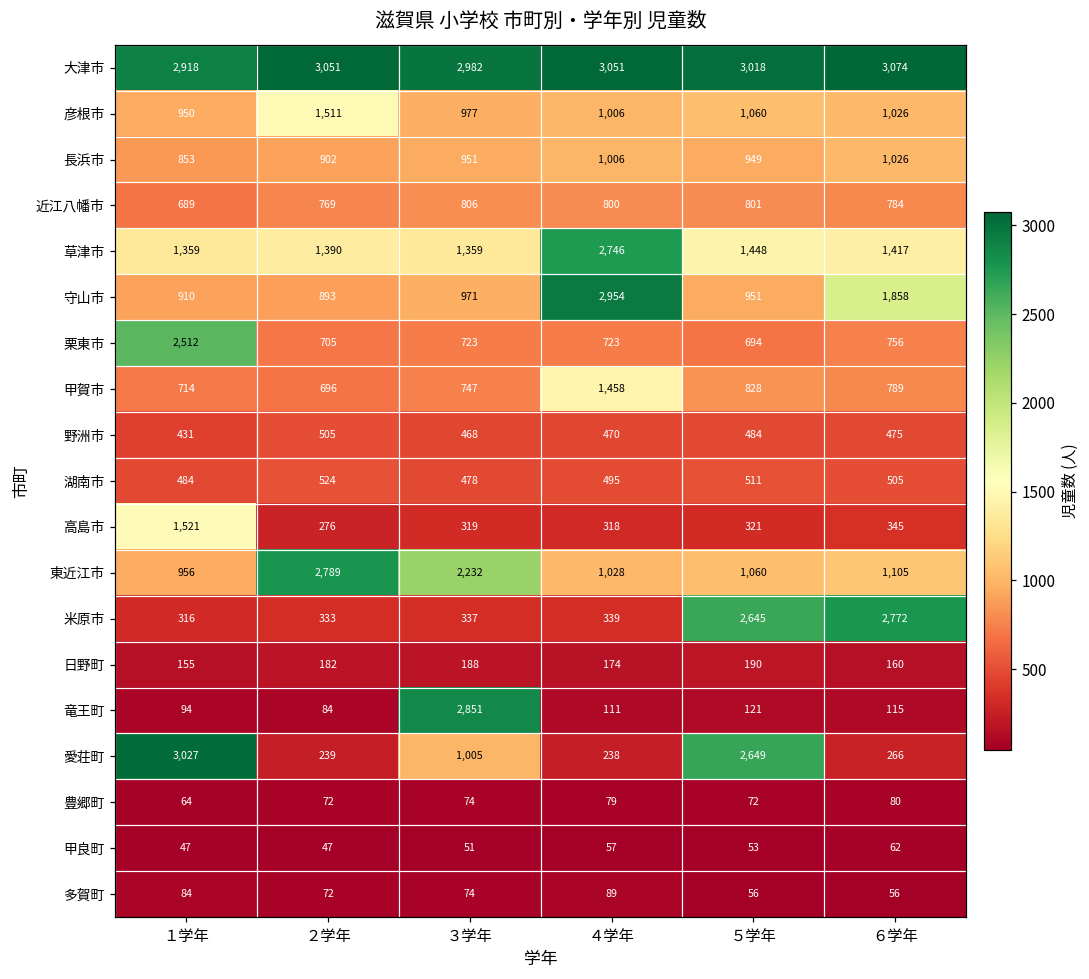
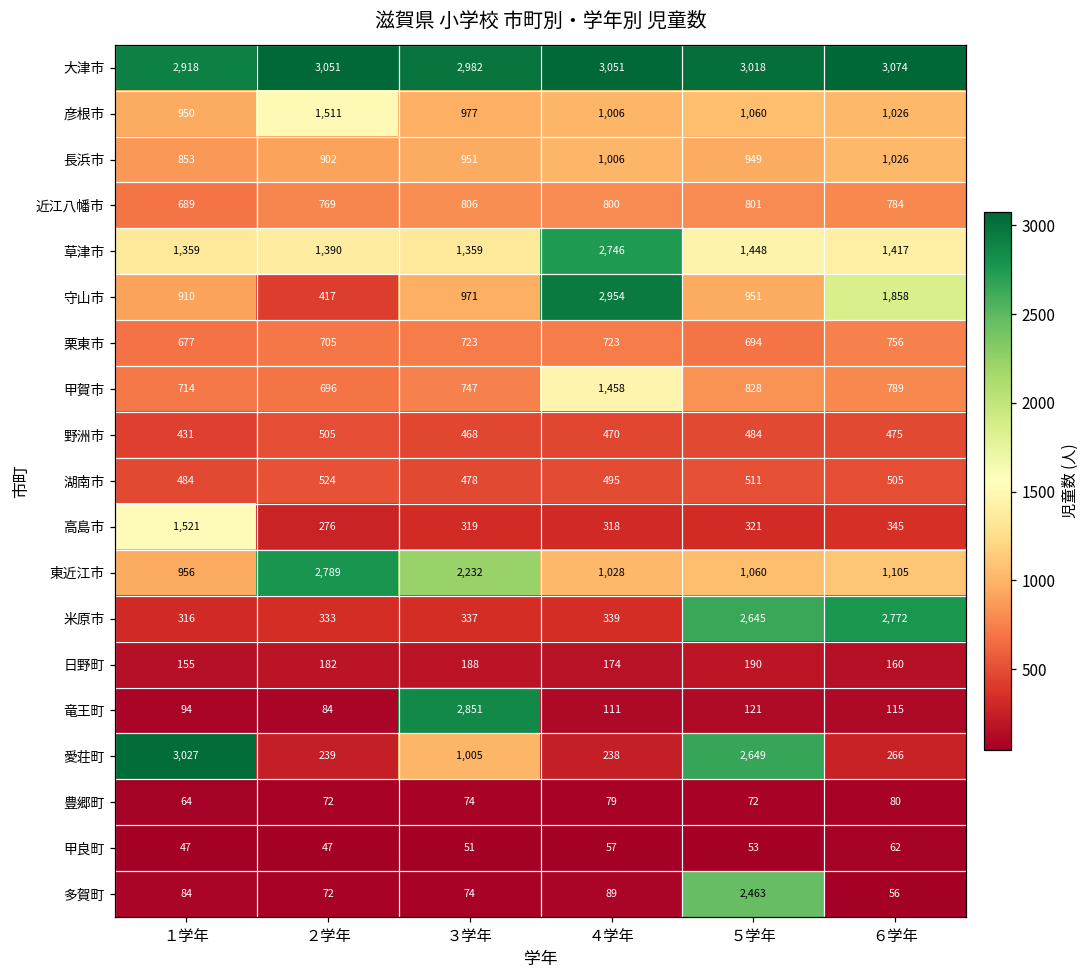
  {
    "大津市": {
      "１学年": "2,918",
      "２学年": "3,051",
      "３学年": "2,982",
      "４学年": "3,051",
      "５学年": "3,018",
      "６学年": "3,074"
    },
    "彦根市": {
      "１学年": "950",
      "２学年": "1,511",
      "３学年": "977",
      "４学年": "1,006",
      "５学年": "1,060",
      "６学年": "1,026"
    },
    "長浜市": {
      "１学年": "853",
      "２学年": "902",
      "３学年": "951",
      "４学年": "1,006",
      "５学年": "949",
      "６学年": "1,026"
    },
    "近江八幡市": {
      "１学年": "689",
      "２学年": "769",
      "３学年": "806",
      "４学年": "800",
      "５学年": "801",
      "６学年": "784"
    },
    "草津市": {
      "１学年": "1,359",
      "２学年": "1,390",
      "３学年": "1,359",
      "４学年": "2,746",
      "５学年": "1,448",
      "６学年": "1,417"
    },
    "守山市": {
      "１学年": "910",
-     "２学年": "893",
+     "２学年": "417",
      "３学年": "971",
      "４学年": "2,954",
      "５学年": "951",
      "６学年": "1,858"
    },
    "栗東市": {
-     "１学年": "2,512",
+     "１学年": "677",
      "２学年": "705",
      "３学年": "723",
      "４学年": "723",
      "５学年": "694",
      "６学年": "756"
    },
    "甲賀市": {
      "１学年": "714",
      "２学年": "696",
      "３学年": "747",
      "４学年": "1,458",
      "５学年": "828",
      "６学年": "789"
    },
    "野洲市": {
      "１学年": "431",
      "２学年": "505",
      "３学年": "468",
      "４学年": "470",
      "５学年": "484",
      "６学年": "475"
    },
    "湖南市": {
      "１学年": "484",
      "２学年": "524",
      "３学年": "478",
      "４学年": "495",
      "５学年": "511",
      "６学年": "505"
    },
    "高島市": {
      "１学年": "1,521",
      "２学年": "276",
      "３学年": "319",
      "４学年": "318",
      "５学年": "321",
      "６学年": "345"
    },
    "東近江市": {
      "１学年": "956",
      "２学年": "2,789",
      "３学年": "2,232",
      "４学年": "1,028",
      "５学年": "1,060",
      "６学年": "1,105"
    },
    "米原市": {
      "１学年": "316",
      "２学年": "333",
      "３学年": "337",
      "４学年": "339",
      "５学年": "2,645",
      "６学年": "2,772"
    },
    "日野町": {
      "１学年": "155",
      "２学年": "182",
      "３学年": "188",
      "４学年": "174",
      "５学年": "190",
      "６学年": "160"
    },
    "竜王町": {
      "１学年": "94",
      "２学年": "84",
      "３学年": "2,851",
      "４学年": "111",
      "５学年": "121",
      "６学年": "115"
    },
    "愛荘町": {
      "１学年": "3,027",
      "２学年": "239",
      "３学年": "1,005",
      "４学年": "238",
      "５学年": "2,649",
      "６学年": "266"
    },
    "豊郷町": {
      "１学年": "64",
      "２学年": "72",
      "３学年": "74",
      "４学年": "79",
      "５学年": "72",
      "６学年": "80"
    },
    "甲良町": {
      "１学年": "47",
      "２学年": "47",
      "３学年": "51",
      "４学年": "57",
      "５学年": "53",
      "６学年": "62"
    },
    "多賀町": {
      "１学年": "84",
      "２学年": "72",
      "３学年": "74",
      "４学年": "89",
-     "５学年": "56",
+     "５学年": "2,463",
      "６学年": "56"
    }
  }
